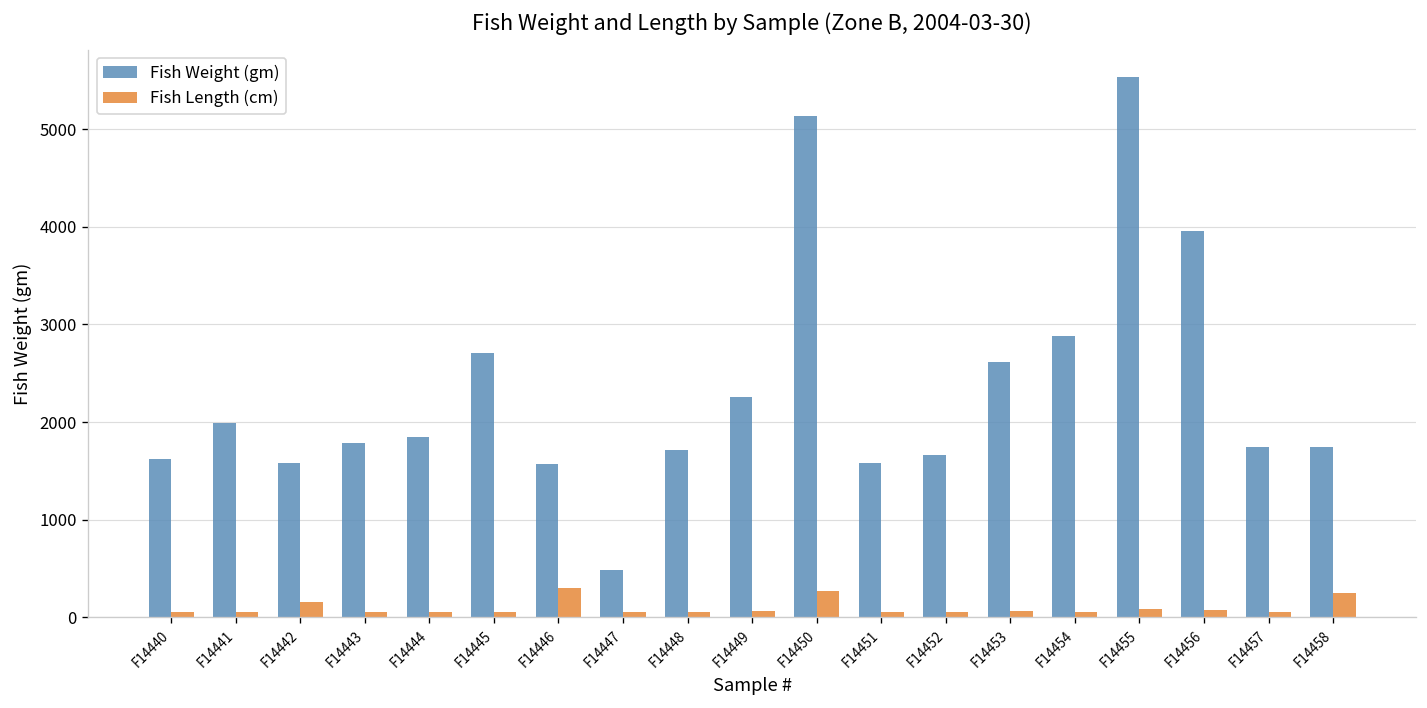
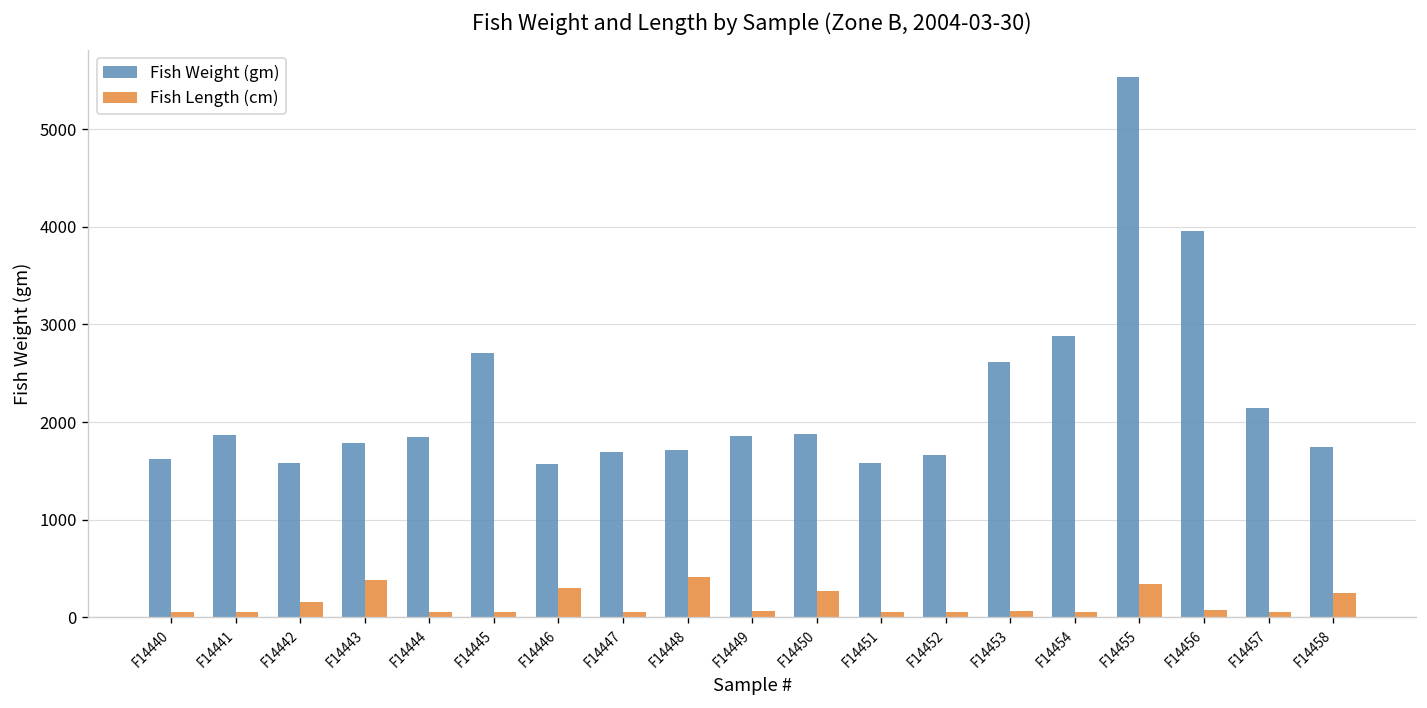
  {
    "Fish Weight (gm)": {
      "F14440": 1600,
-     "F14441": 2000,
+     "F14441": 1900,
      "F14442": 1600,
      "F14443": 1800,
      "F14444": 1800,
      "F14445": 2700,
      "F14446": 1600,
-     "F14447": 500,
+     "F14447": 1700,
      "F14448": 1700,
-     "F14449": 2300,
-     "F14450": 5100,
+     "F14449": 1900,
+     "F14450": 1900,
      "F14451": 1600,
      "F14452": 1700,
      "F14453": 2600,
      "F14454": 2900,
      "F14455": 5500,
      "F14456": 4000,
-     "F14457": 1700,
+     "F14457": 2100,
      "F14458": 1700
    },
    "Fish Length (cm)": {
      "F14440": 100,
      "F14441": 100,
      "F14442": 200,
-     "F14443": 100,
+     "F14443": 400,
      "F14444": 100,
      "F14445": 100,
      "F14446": 300,
      "F14447": 100,
-     "F14448": 100,
+     "F14448": 400,
      "F14449": 100,
      "F14450": 300,
      "F14451": 100,
      "F14452": 100,
      "F14453": 100,
      "F14454": 100,
-     "F14455": 100,
+     "F14455": 300,
      "F14456": 100,
      "F14457": 100,
      "F14458": 300
    }
  }
